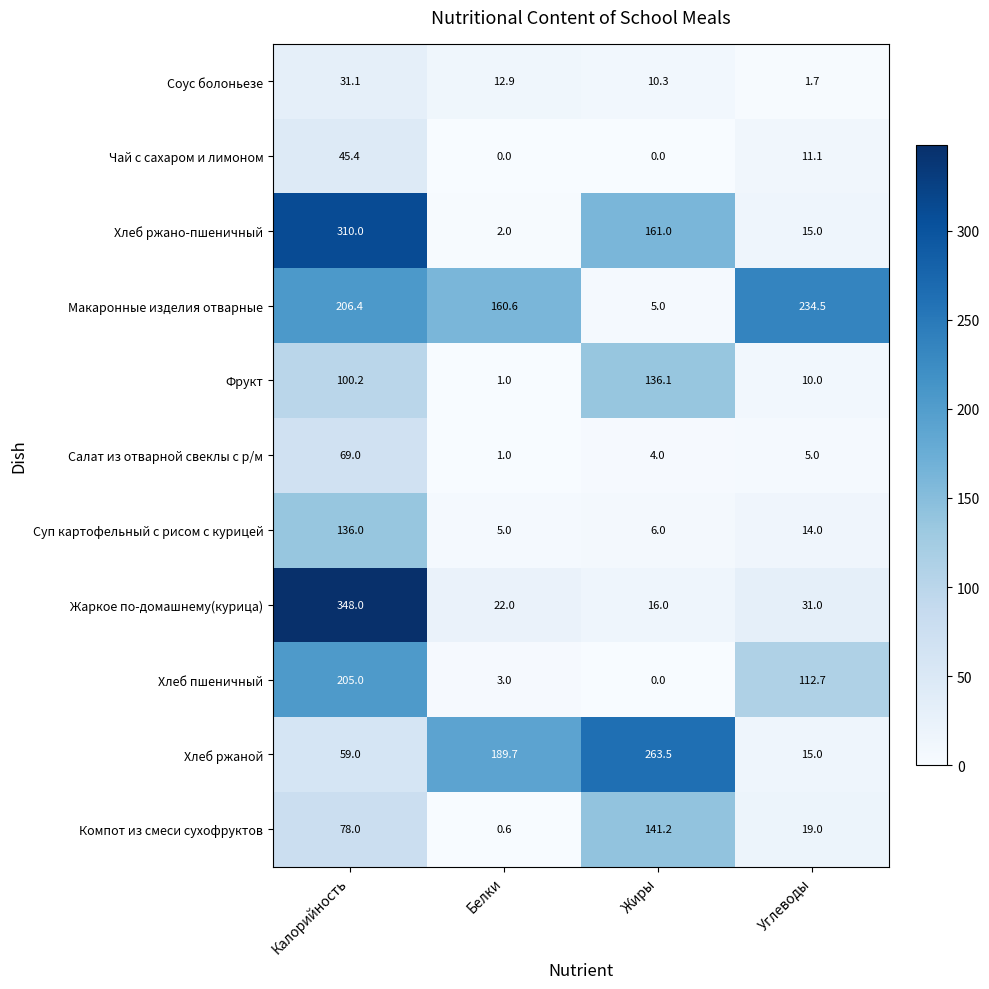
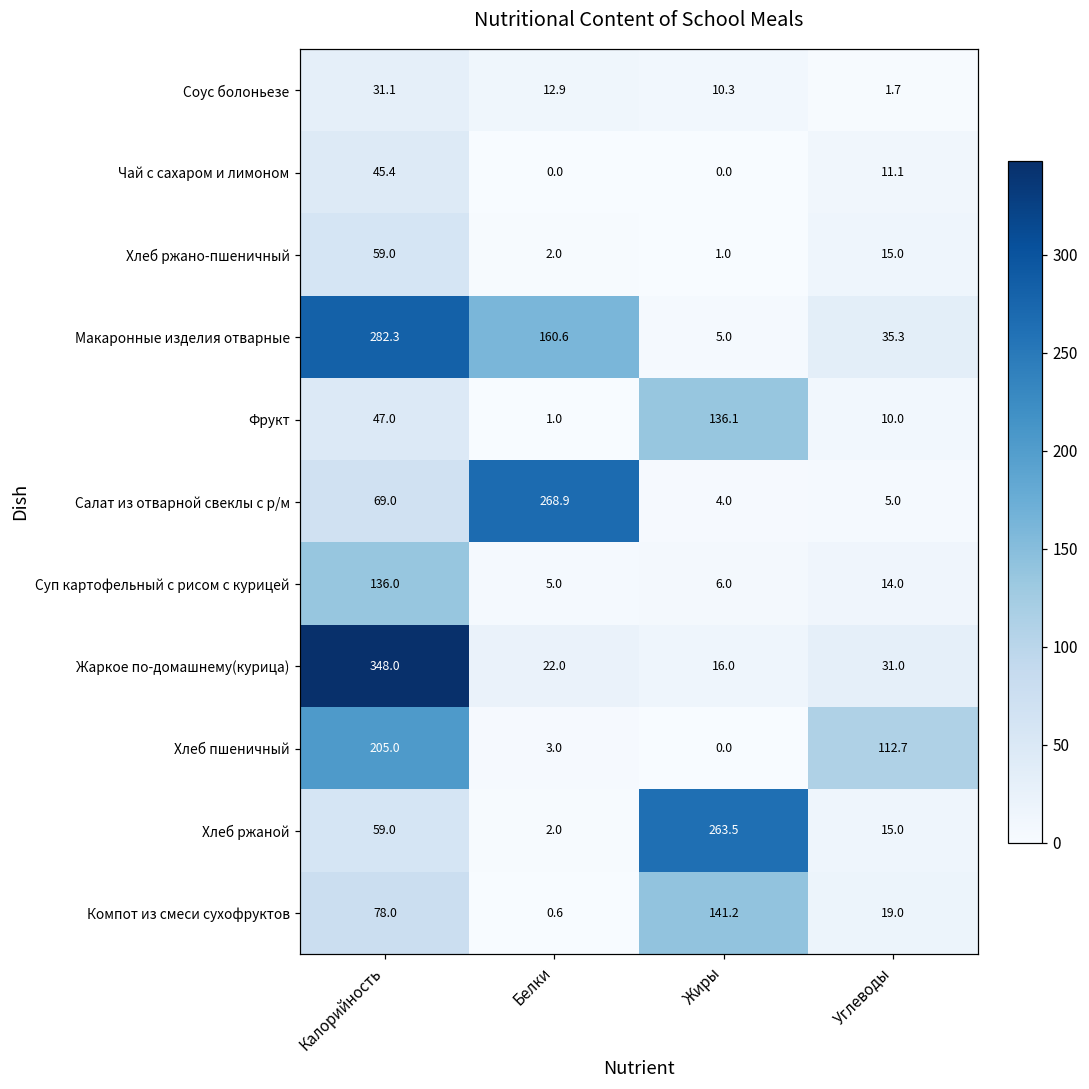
  {
    "Соус болоньезе": {
      "Калорийность": 31.1,
      "Белки": 12.9,
      "Жиры": 10.3,
      "Углеводы": 1.7
    },
    "Чай с сахаром и лимоном": {
      "Калорийность": 45.4,
      "Белки": 0.0,
      "Жиры": 0.0,
      "Углеводы": 11.1
    },
    "Хлеб ржано-пшеничный": {
-     "Калорийность": 310.0,
+     "Калорийность": 59.0,
      "Белки": 2.0,
-     "Жиры": 161.0,
+     "Жиры": 1.0,
      "Углеводы": 15.0
    },
    "Макаронные изделия отварные": {
-     "Калорийность": 206.4,
+     "Калорийность": 282.3,
      "Белки": 160.6,
      "Жиры": 5.0,
-     "Углеводы": 234.5
+     "Углеводы": 35.3
    },
    "Фрукт": {
-     "Калорийность": 100.2,
+     "Калорийность": 47.0,
      "Белки": 1.0,
      "Жиры": 136.1,
      "Углеводы": 10.0
    },
    "Салат из отварной свеклы с р/м": {
      "Калорийность": 69.0,
-     "Белки": 1.0,
+     "Белки": 268.9,
      "Жиры": 4.0,
      "Углеводы": 5.0
    },
    "Суп картофельный с рисом с курицей": {
      "Калорийность": 136.0,
      "Белки": 5.0,
      "Жиры": 6.0,
      "Углеводы": 14.0
    },
    "Жаркое по-домашнему(курица)": {
      "Калорийность": 348.0,
      "Белки": 22.0,
      "Жиры": 16.0,
      "Углеводы": 31.0
    },
    "Хлеб пшеничный": {
      "Калорийность": 205.0,
      "Белки": 3.0,
      "Жиры": 0.0,
      "Углеводы": 112.7
    },
    "Хлеб ржаной": {
      "Калорийность": 59.0,
-     "Белки": 189.7,
+     "Белки": 2.0,
      "Жиры": 263.5,
      "Углеводы": 15.0
    },
    "Компот из смеси сухофруктов": {
      "Калорийность": 78.0,
      "Белки": 0.6,
      "Жиры": 141.2,
      "Углеводы": 19.0
    }
  }
